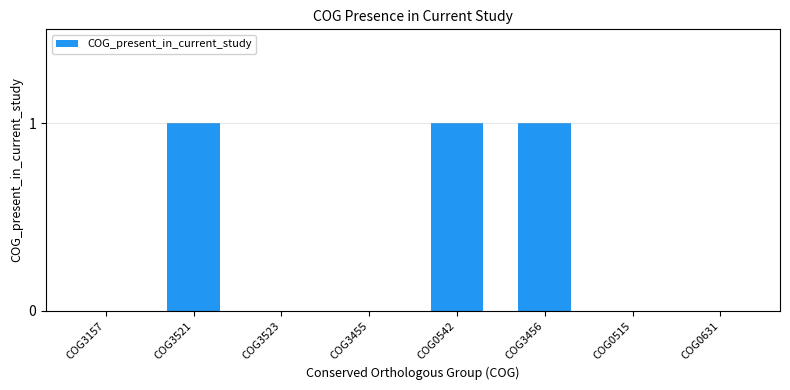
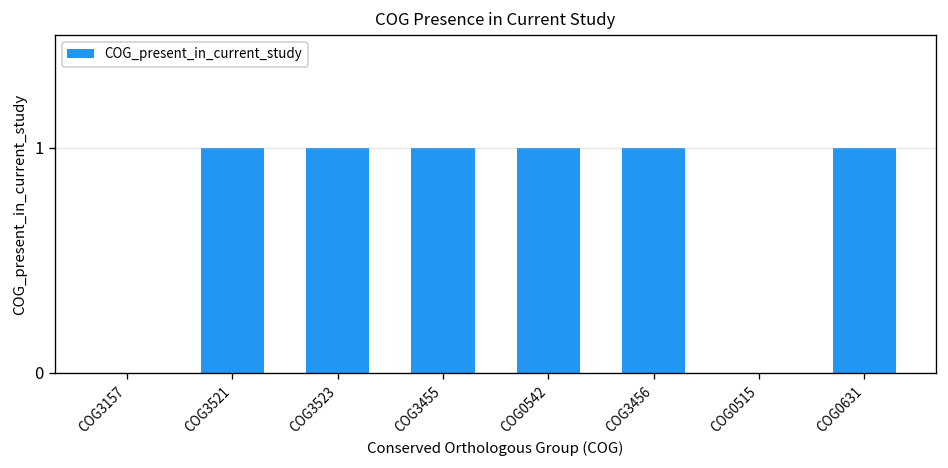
  {
    "COG3157": 0,
    "COG3521": 1,
-   "COG3523": 0,
-   "COG3455": 0,
+   "COG3523": 1,
+   "COG3455": 1,
    "COG0542": 1,
    "COG3456": 1,
    "COG0515": 0,
-   "COG0631": 0
+   "COG0631": 1
  }
